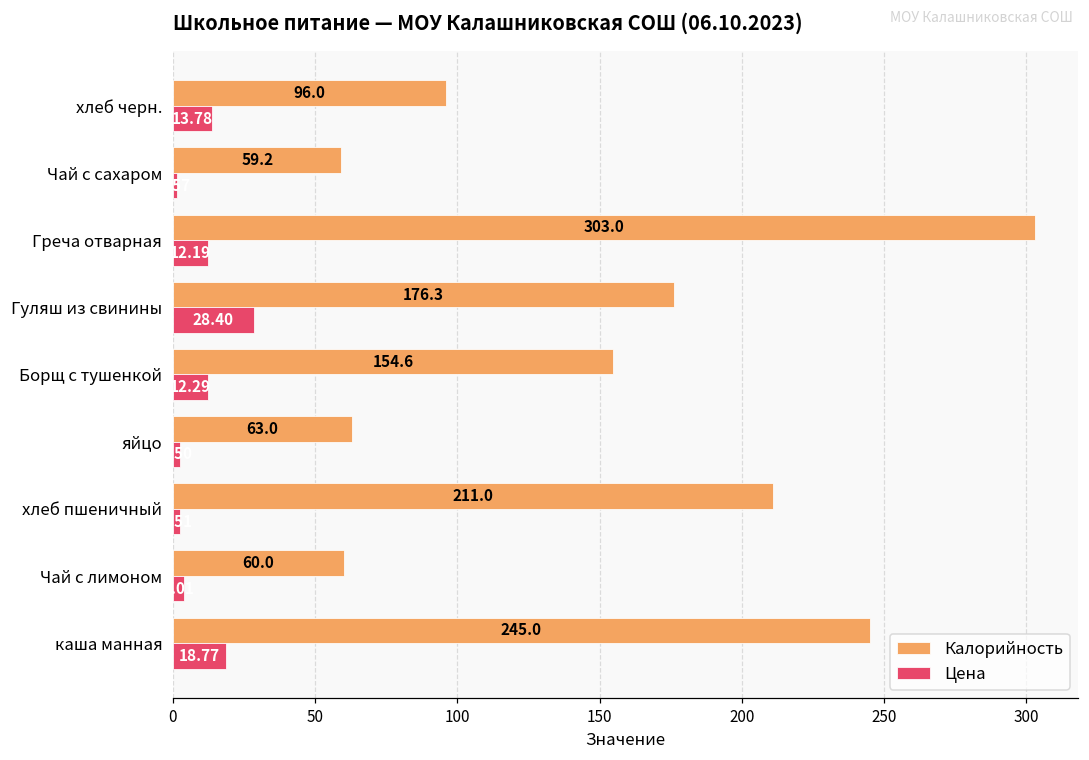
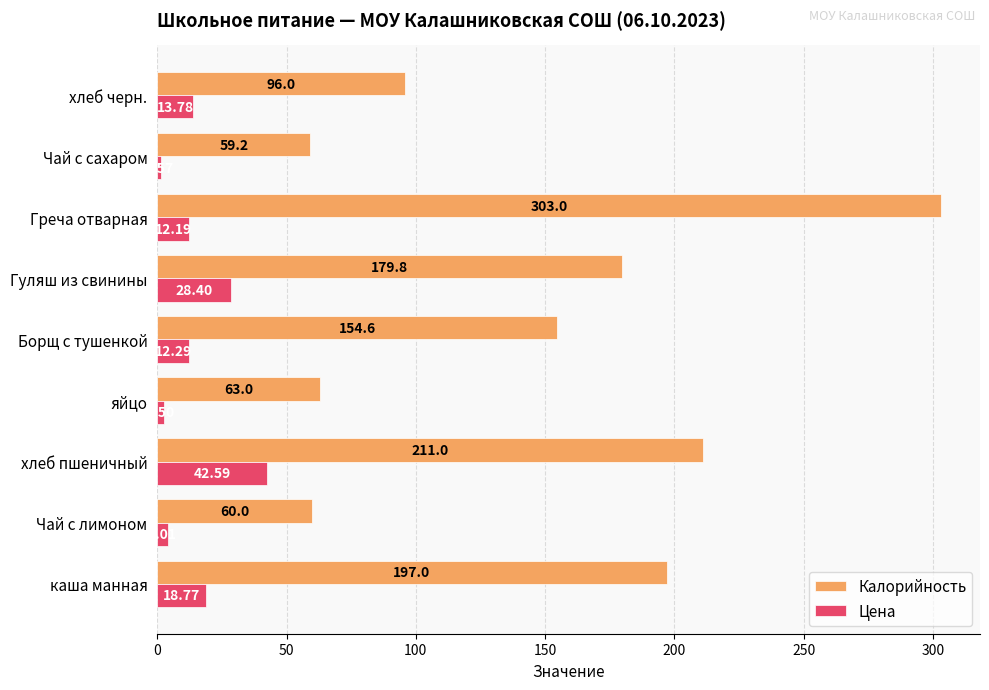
  {
    "Калорийность": {
      "хлеб черн.": 96.0,
      "Чай с сахаром": 59.2,
      "Греча отварная": 303.0,
-     "Гуляш из свинины": 176.3,
+     "Гуляш из свинины": 179.8,
      "Борщ с тушенкой": 154.6,
      "яйцо": 63.0,
      "хлеб пшеничный": 211.0,
      "Чай с лимоном": 60.0,
-     "каша манная": 245.0
+     "каша манная": 197.0
    },
    "Цена": {
      "Чай с сахаром": 2,
      "яйцо": 3,
-     "хлеб пшеничный": 3,
+     "хлеб пшеничный": 43,
      "Чай с лимоном": 4
    }
  }
